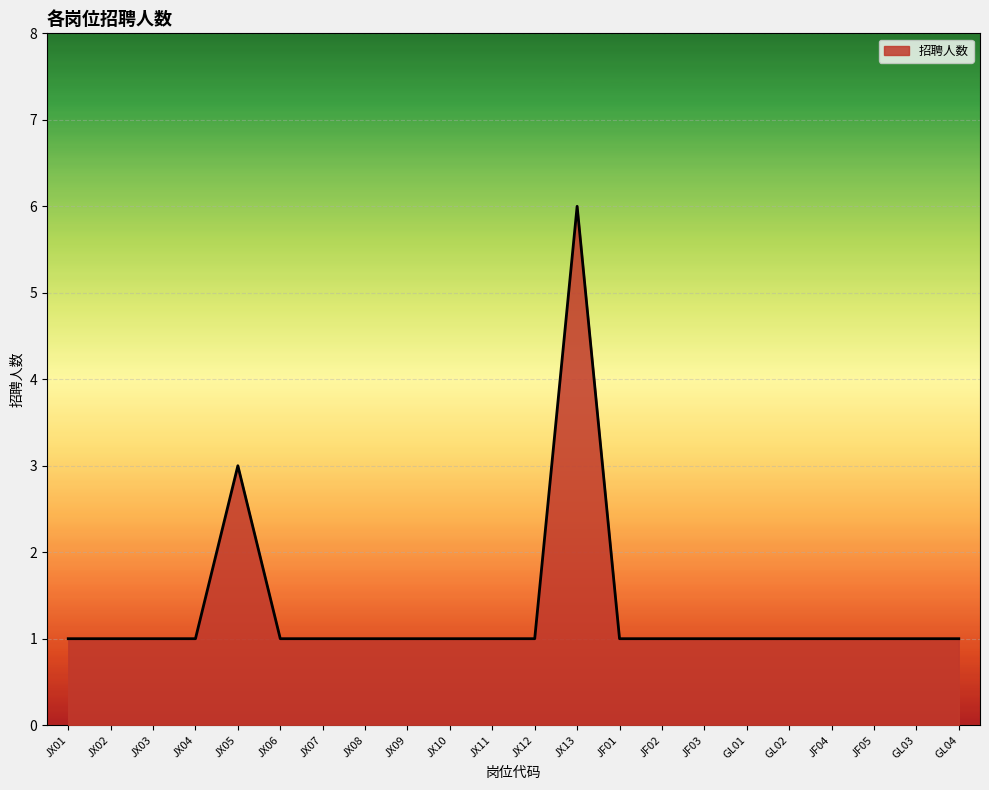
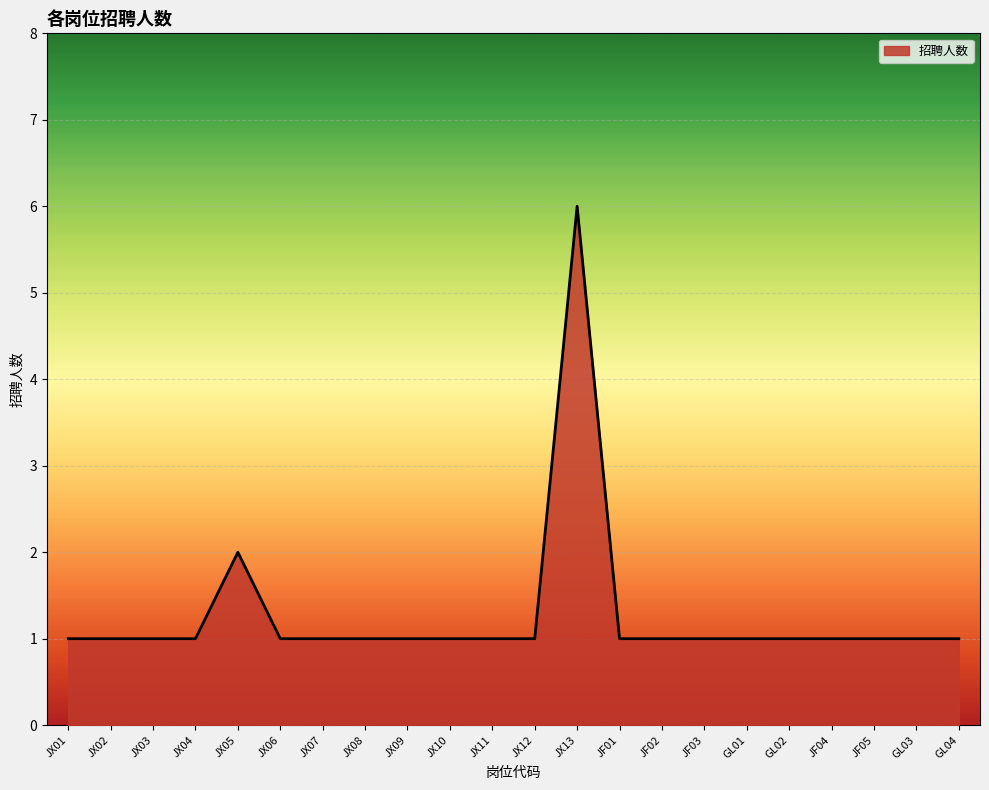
  {
    "JX01": 1,
    "JX02": 1,
    "JX03": 1,
    "JX04": 1,
-   "JX05": 3,
+   "JX05": 2,
    "JX06": 1,
    "JX07": 1,
    "JX08": 1,
    "JX09": 1,
    "JX10": 1,
    "JX11": 1,
    "JX12": 1,
    "JX13": 6,
    "JF01": 1,
    "JF02": 1,
    "JF03": 1,
    "GL01": 1,
    "GL02": 1,
    "JF04": 1,
    "JF05": 1,
    "GL03": 1,
    "GL04": 1
  }
